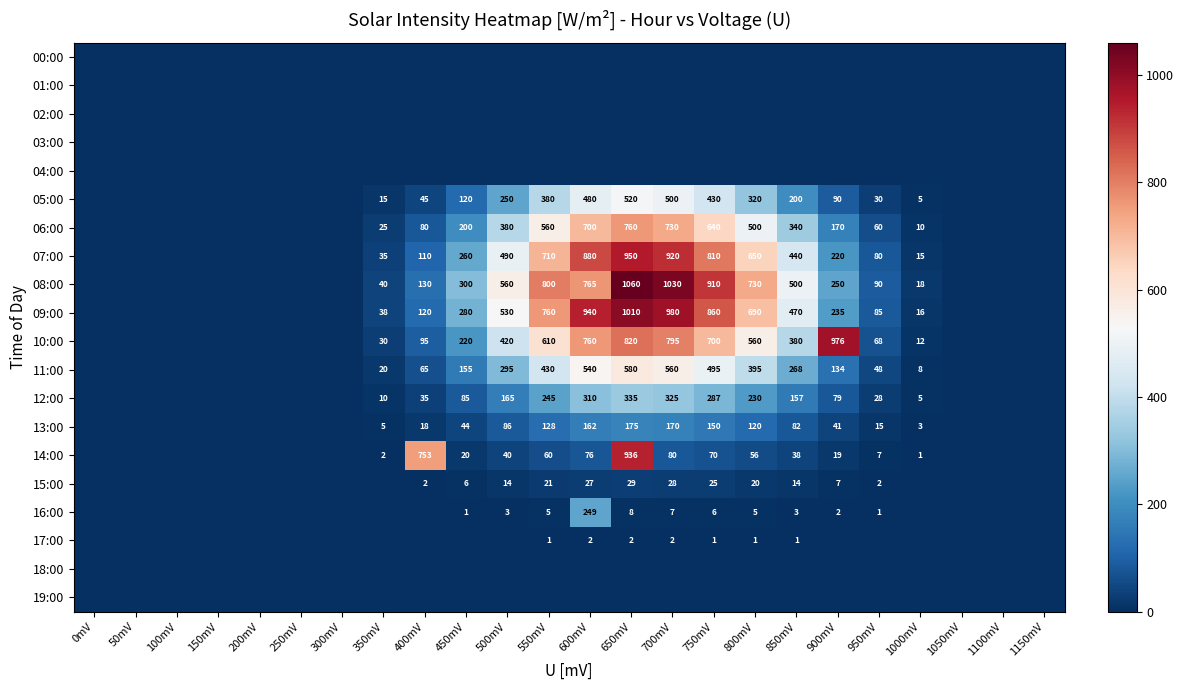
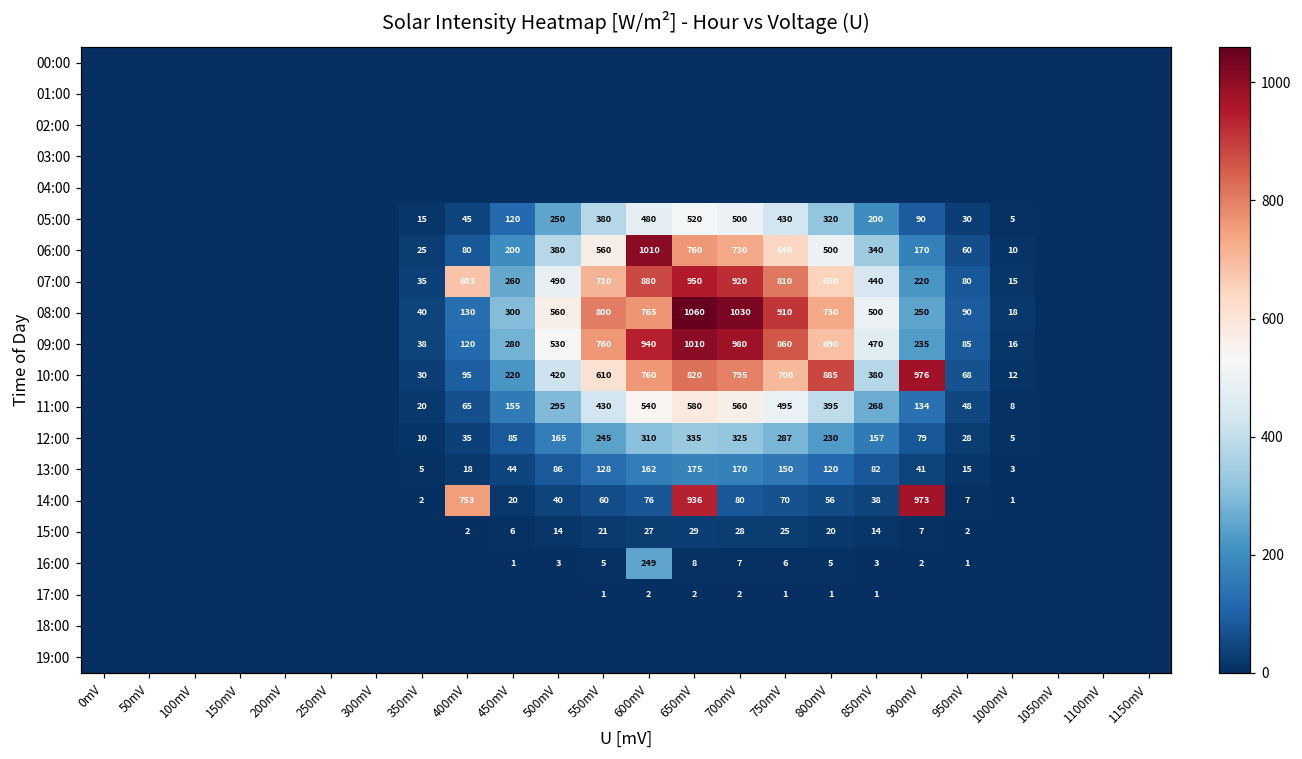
  {
    "05:00": {
      "350mV": 15,
      "400mV": 45,
      "450mV": 120,
      "500mV": 250,
      "550mV": 380,
      "600mV": 480,
      "650mV": 520,
      "700mV": 500,
      "750mV": 430,
      "800mV": 320,
      "850mV": 200,
      "900mV": 90,
      "950mV": 30,
      "1000mV": 5
    },
    "06:00": {
      "350mV": 25,
      "400mV": 80,
      "450mV": 200,
      "500mV": 380,
      "550mV": 560,
-     "600mV": 700,
+     "600mV": 1010,
      "650mV": 760,
      "700mV": 730,
      "750mV": 640,
      "800mV": 500,
      "850mV": 340,
      "900mV": 170,
      "950mV": 60,
      "1000mV": 10
    },
    "07:00": {
      "350mV": 35,
-     "400mV": 110,
+     "400mV": 683,
      "450mV": 260,
      "500mV": 490,
      "550mV": 710,
      "600mV": 880,
      "650mV": 950,
      "700mV": 920,
      "750mV": 810,
      "800mV": 650,
      "850mV": 440,
      "900mV": 220,
      "950mV": 80,
      "1000mV": 15
    },
    "08:00": {
      "350mV": 40,
      "400mV": 130,
      "450mV": 300,
      "500mV": 560,
      "550mV": 800,
      "600mV": 765,
      "650mV": 1060,
      "700mV": 1030,
      "750mV": 910,
      "800mV": 730,
      "850mV": 500,
      "900mV": 250,
      "950mV": 90,
      "1000mV": 18
    },
    "09:00": {
      "350mV": 38,
      "400mV": 120,
      "450mV": 280,
      "500mV": 530,
      "550mV": 760,
      "600mV": 940,
      "650mV": 1010,
      "700mV": 980,
      "750mV": 860,
      "800mV": 690,
      "850mV": 470,
      "900mV": 235,
      "950mV": 85,
      "1000mV": 16
    },
    "10:00": {
      "350mV": 30,
      "400mV": 95,
      "450mV": 220,
      "500mV": 420,
      "550mV": 610,
      "600mV": 760,
      "650mV": 820,
      "700mV": 795,
      "750mV": 700,
-     "800mV": 560,
+     "800mV": 885,
      "850mV": 380,
      "900mV": 976,
      "950mV": 68,
      "1000mV": 12
    },
    "11:00": {
      "350mV": 20,
      "400mV": 65,
      "450mV": 155,
      "500mV": 295,
      "550mV": 430,
      "600mV": 540,
      "650mV": 580,
      "700mV": 560,
      "750mV": 495,
      "800mV": 395,
      "850mV": 268,
      "900mV": 134,
      "950mV": 48,
      "1000mV": 8
    },
    "12:00": {
      "350mV": 10,
      "400mV": 35,
      "450mV": 85,
      "500mV": 165,
      "550mV": 245,
      "600mV": 310,
      "650mV": 335,
      "700mV": 325,
      "750mV": 287,
      "800mV": 230,
      "850mV": 157,
      "900mV": 79,
      "950mV": 28,
      "1000mV": 5
    },
    "13:00": {
      "350mV": 5,
      "400mV": 18,
      "450mV": 44,
      "500mV": 86,
      "550mV": 128,
      "600mV": 162,
      "650mV": 175,
      "700mV": 170,
      "750mV": 150,
      "800mV": 120,
      "850mV": 82,
      "900mV": 41,
      "950mV": 15,
      "1000mV": 3
    },
    "14:00": {
      "350mV": 2,
      "400mV": 753,
      "450mV": 20,
      "500mV": 40,
      "550mV": 60,
      "600mV": 76,
      "650mV": 936,
      "700mV": 80,
      "750mV": 70,
      "800mV": 56,
      "850mV": 38,
-     "900mV": 19,
+     "900mV": 973,
      "950mV": 7,
      "1000mV": 1
    },
    "15:00": {
      "400mV": 2,
      "450mV": 6,
      "500mV": 14,
      "550mV": 21,
      "600mV": 27,
      "650mV": 29,
      "700mV": 28,
      "750mV": 25,
      "800mV": 20,
      "850mV": 14,
      "900mV": 7,
      "950mV": 2
    },
    "16:00": {
      "450mV": 1,
      "500mV": 3,
      "550mV": 5,
      "600mV": 249,
      "650mV": 8,
      "700mV": 7,
      "750mV": 6,
      "800mV": 5,
      "850mV": 3,
      "900mV": 2,
      "950mV": 1
    },
    "17:00": {
      "550mV": 1,
      "600mV": 2,
      "650mV": 2,
      "700mV": 2,
      "750mV": 1,
      "800mV": 1,
      "850mV": 1
    }
  }
